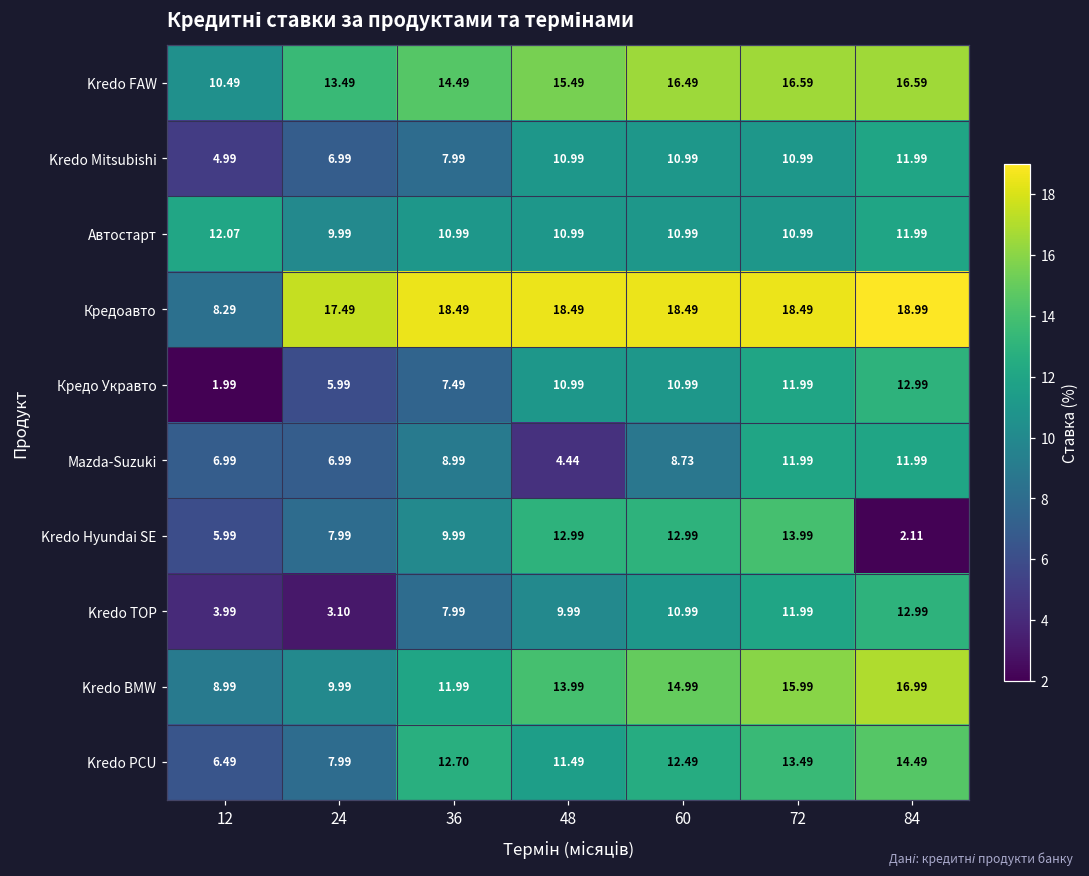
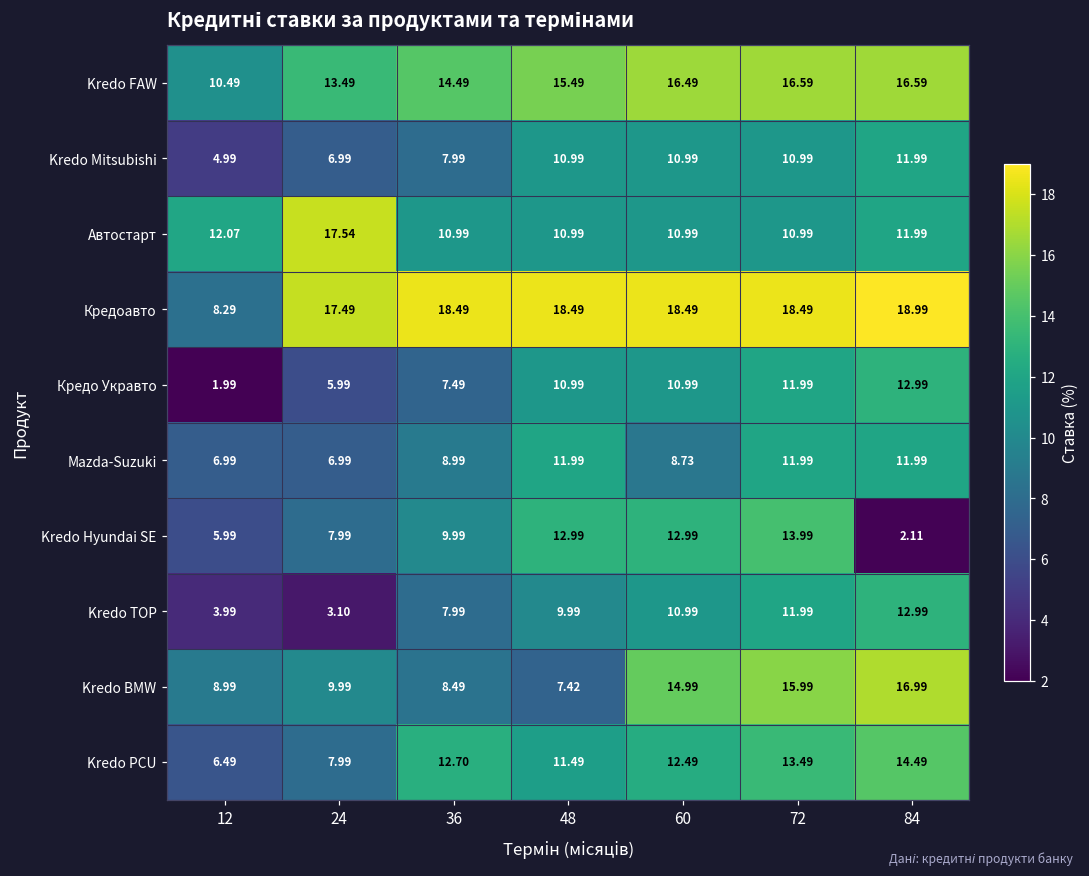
  {
    "Kredo FAW": {
      "12": 10.49,
      "24": 13.49,
      "36": 14.49,
      "48": 15.49,
      "60": 16.49,
      "72": 16.59,
      "84": 16.59
    },
    "Kredo Mitsubishi": {
      "12": 4.99,
      "24": 6.99,
      "36": 7.99,
      "48": 10.99,
      "60": 10.99,
      "72": 10.99,
      "84": 11.99
    },
    "Автостарт": {
      "12": 12.07,
-     "24": 9.99,
+     "24": 17.54,
      "36": 10.99,
      "48": 10.99,
      "60": 10.99,
      "72": 10.99,
      "84": 11.99
    },
    "Кредоавто": {
      "12": 8.29,
      "24": 17.49,
      "36": 18.49,
      "48": 18.49,
      "60": 18.49,
      "72": 18.49,
      "84": 18.99
    },
    "Кредо Укравто": {
      "12": 1.99,
      "24": 5.99,
      "36": 7.49,
      "48": 10.99,
      "60": 10.99,
      "72": 11.99,
      "84": 12.99
    },
    "Mazda-Suzuki": {
      "12": 6.99,
      "24": 6.99,
      "36": 8.99,
-     "48": 4.44,
+     "48": 11.99,
      "60": 8.73,
      "72": 11.99,
      "84": 11.99
    },
    "Kredo Hyundai SE": {
      "12": 5.99,
      "24": 7.99,
      "36": 9.99,
      "48": 12.99,
      "60": 12.99,
      "72": 13.99,
      "84": 2.11
    },
    "Kredo TOP": {
      "12": 3.99,
      "24": 3.10,
      "36": 7.99,
      "48": 9.99,
      "60": 10.99,
      "72": 11.99,
      "84": 12.99
    },
    "Kredo BMW": {
      "12": 8.99,
      "24": 9.99,
-     "36": 11.99,
-     "48": 13.99,
+     "36": 8.49,
+     "48": 7.42,
      "60": 14.99,
      "72": 15.99,
      "84": 16.99
    },
    "Kredo PCU": {
      "12": 6.49,
      "24": 7.99,
      "36": 12.70,
      "48": 11.49,
      "60": 12.49,
      "72": 13.49,
      "84": 14.49
    }
  }
